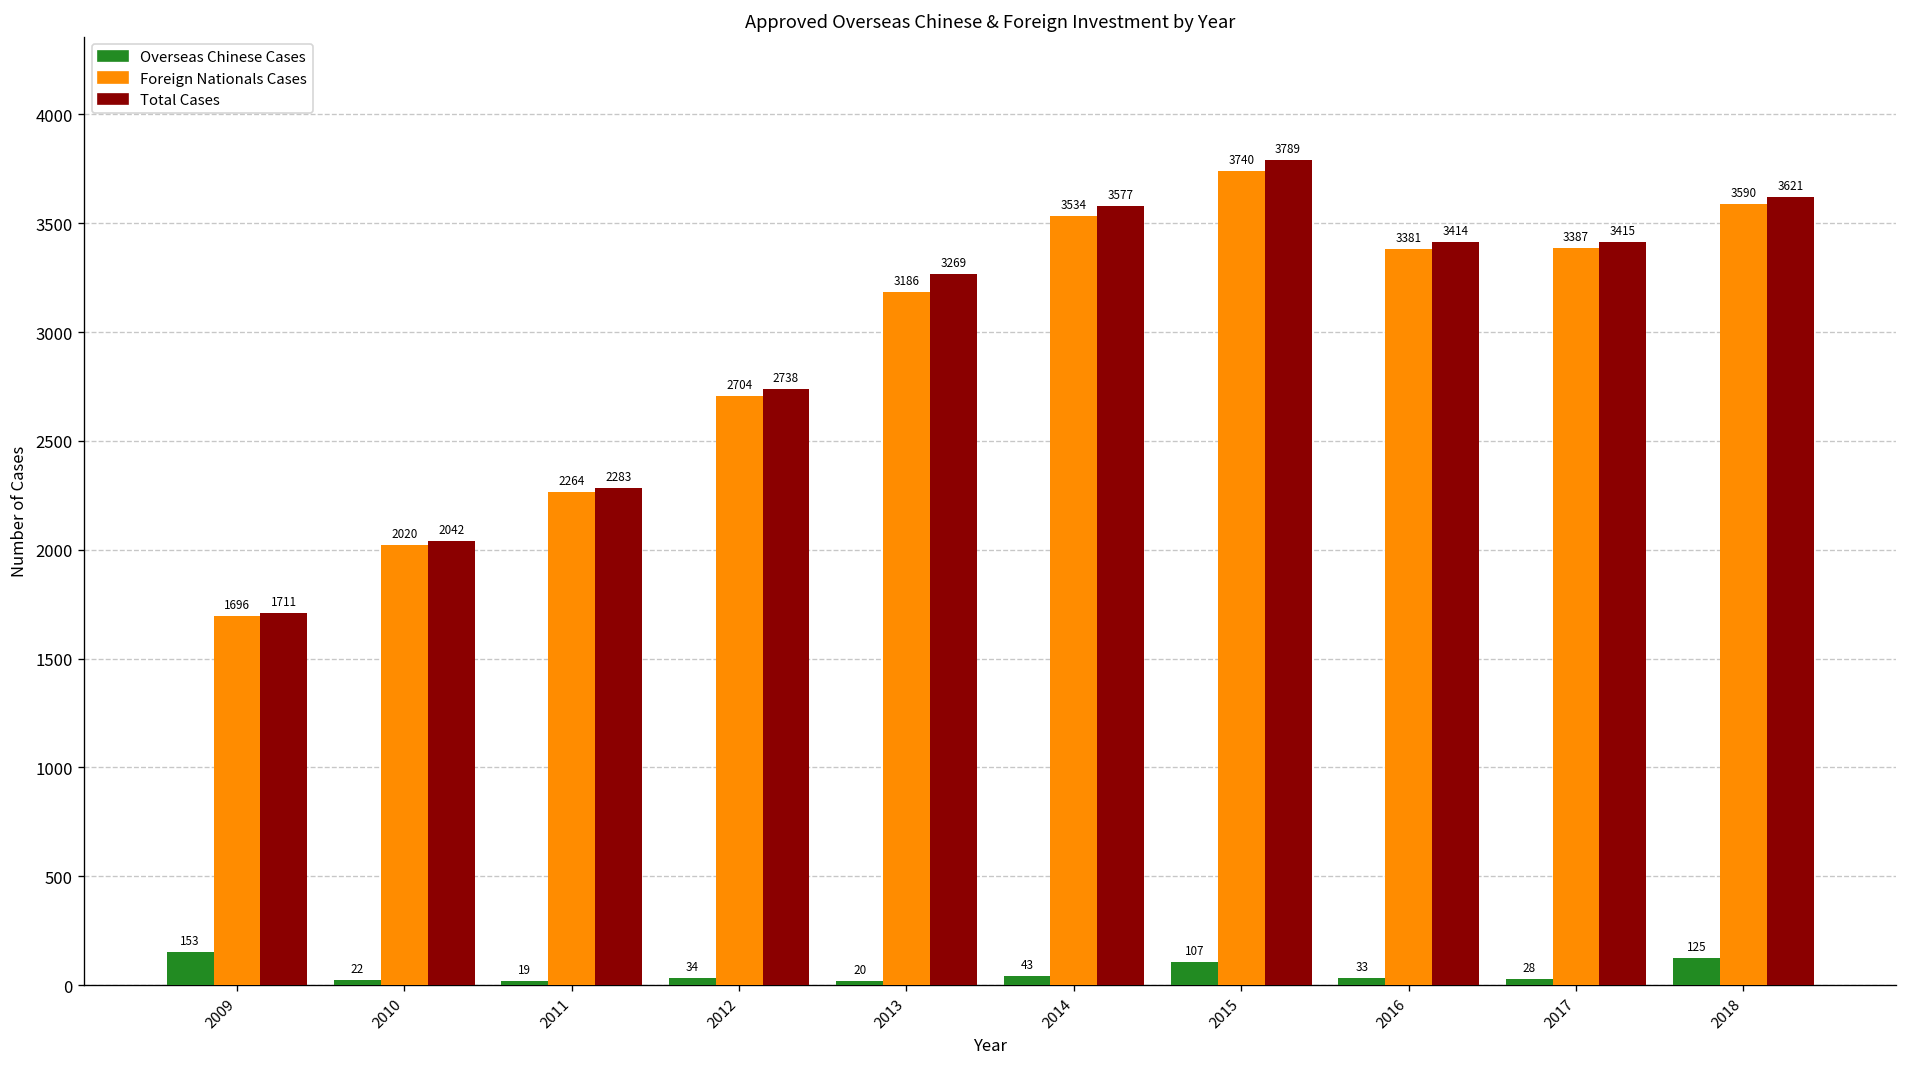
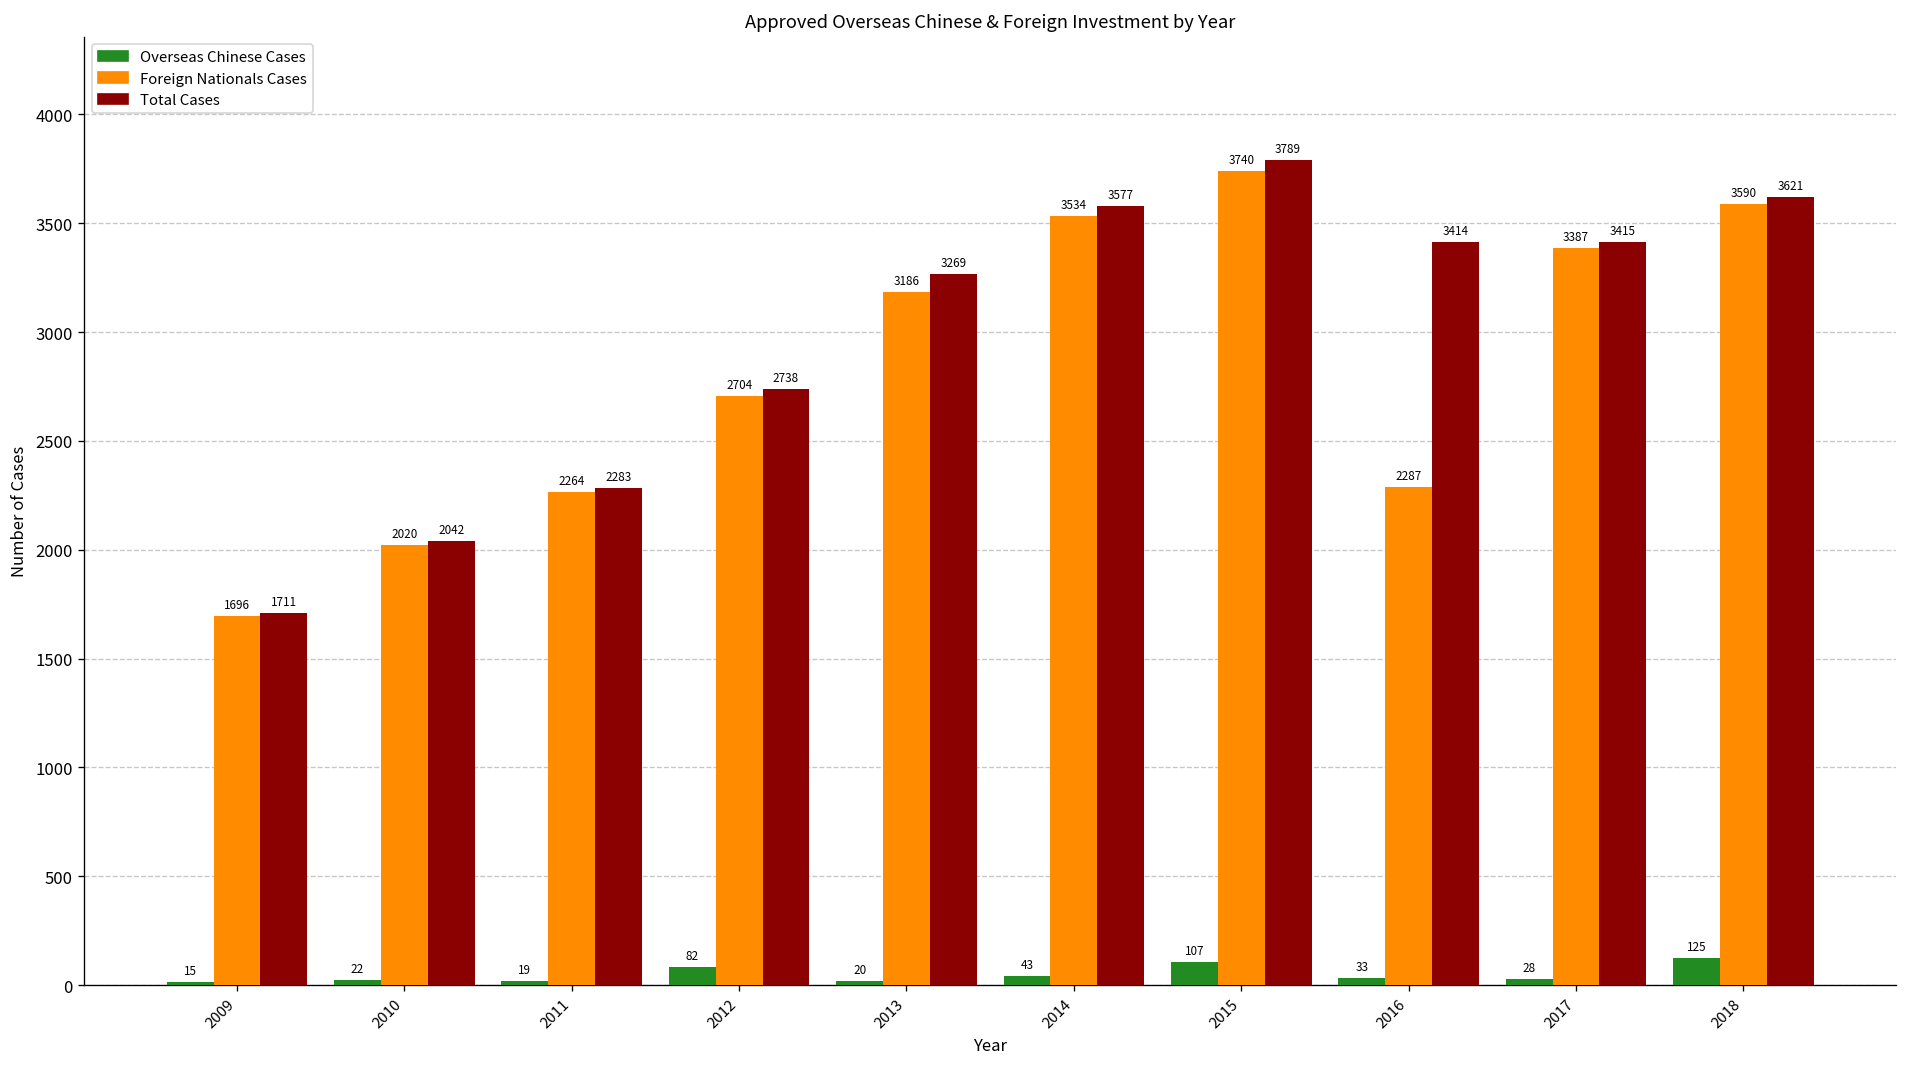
  {
    "Overseas Chinese Cases": {
-     "2009": 153,
+     "2009": 15,
      "2010": 22,
      "2011": 19,
-     "2012": 34,
+     "2012": 82,
      "2013": 20,
      "2014": 43,
      "2015": 107,
      "2016": 33,
      "2017": 28,
      "2018": 125
    },
    "Foreign Nationals Cases": {
      "2009": 1696,
      "2010": 2020,
      "2011": 2264,
      "2012": 2704,
      "2013": 3186,
      "2014": 3534,
      "2015": 3740,
-     "2016": 3381,
+     "2016": 2287,
      "2017": 3387,
      "2018": 3590
    },
    "Total Cases": {
      "2009": 1711,
      "2010": 2042,
      "2011": 2283,
      "2012": 2738,
      "2013": 3269,
      "2014": 3577,
      "2015": 3789,
      "2016": 3414,
      "2017": 3415,
      "2018": 3621
    }
  }
